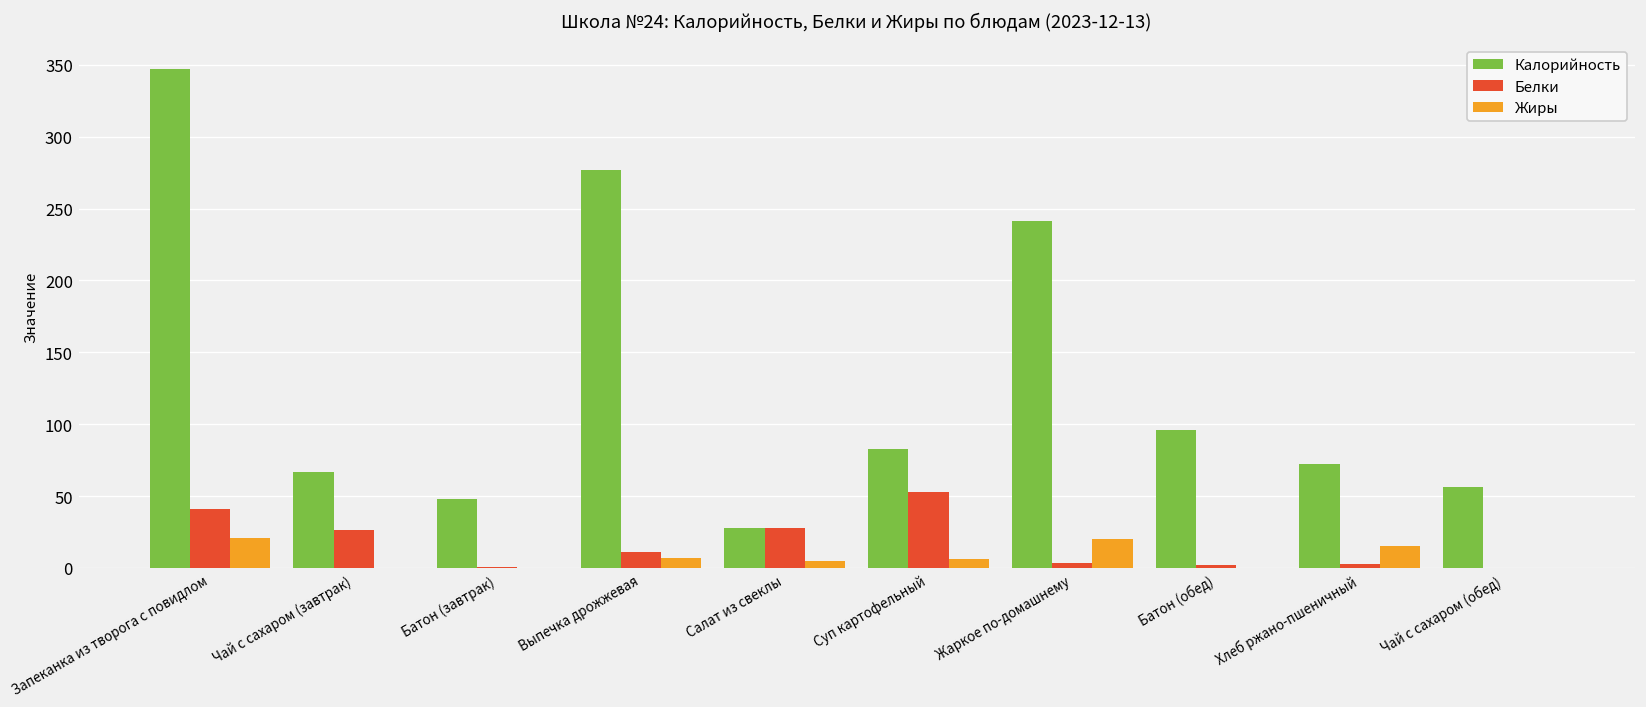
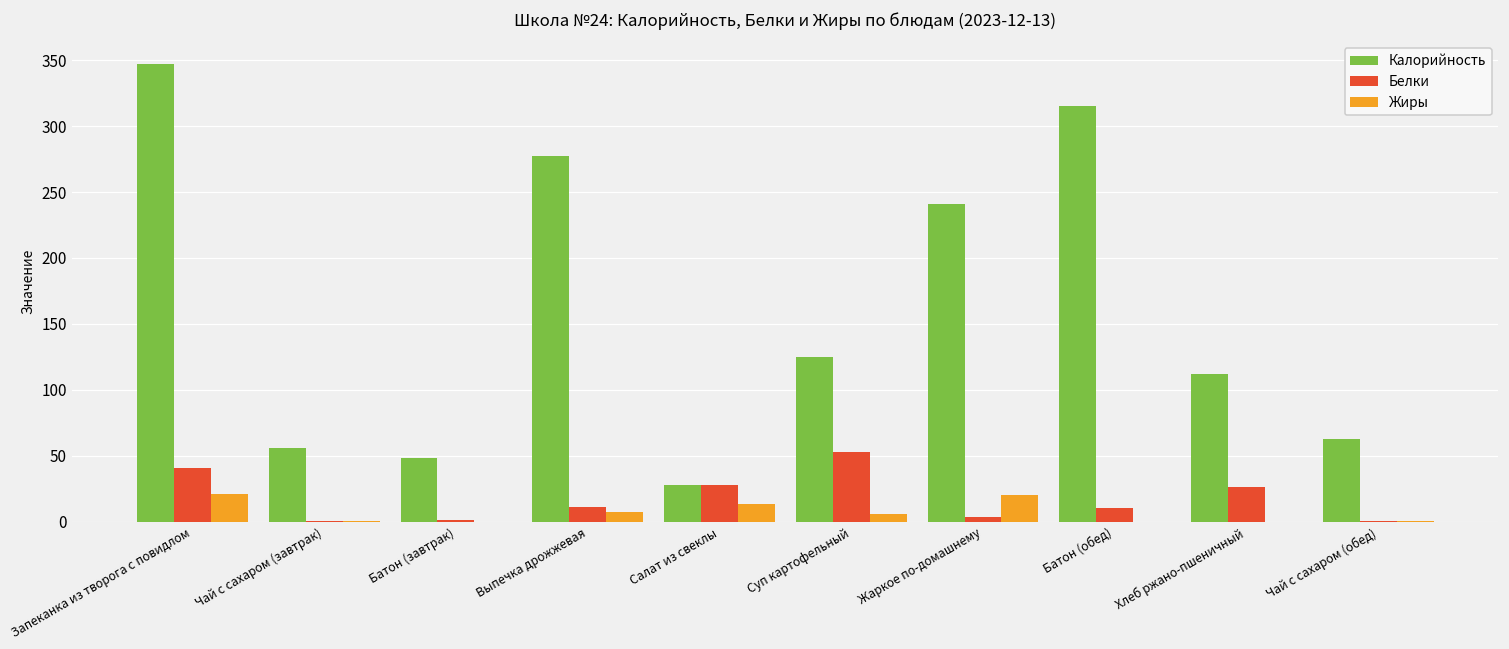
  {
    "Калорийность": {
      "Запеканка из творога с повидлом": 347,
-     "Чай с сахаром (завтрак)": 67,
+     "Чай с сахаром (завтрак)": 56,
      "Батон (завтрак)": 48,
      "Выпечка дрожжевая": 277,
      "Салат из свеклы": 28,
-     "Суп картофельный": 83,
+     "Суп картофельный": 125,
      "Жаркое по-домашнему": 241,
-     "Батон (обед)": 96,
-     "Хлеб ржано-пшеничный": 72,
-     "Чай с сахаром (обед)": 56
+     "Батон (обед)": 315,
+     "Хлеб ржано-пшеничный": 112,
+     "Чай с сахаром (обед)": 63
    },
    "Белки": {
      "Запеканка из творога с повидлом": 41,
-     "Чай с сахаром (завтрак)": 27,
+     "Чай с сахаром (завтрак)": 0,
      "Выпечка дрожжевая": 11,
      "Салат из свеклы": 28,
      "Суп картофельный": 53,
      "Жаркое по-домашнему": 3,
-     "Батон (обед)": 2,
-     "Хлеб ржано-пшеничный": 3
+     "Батон (обед)": 10,
+     "Хлеб ржано-пшеничный": 26
    },
    "Жиры": {
      "Запеканка из творога с повидлом": 21,
      "Батон (завтрак)": 0,
      "Выпечка дрожжевая": 7,
-     "Салат из свеклы": 5,
+     "Салат из свеклы": 13,
      "Суп картофельный": 6,
      "Жаркое по-домашнему": 20,
      "Батон (обед)": 0,
-     "Хлеб ржано-пшеничный": 15
+     "Хлеб ржано-пшеничный": 0
    }
  }
